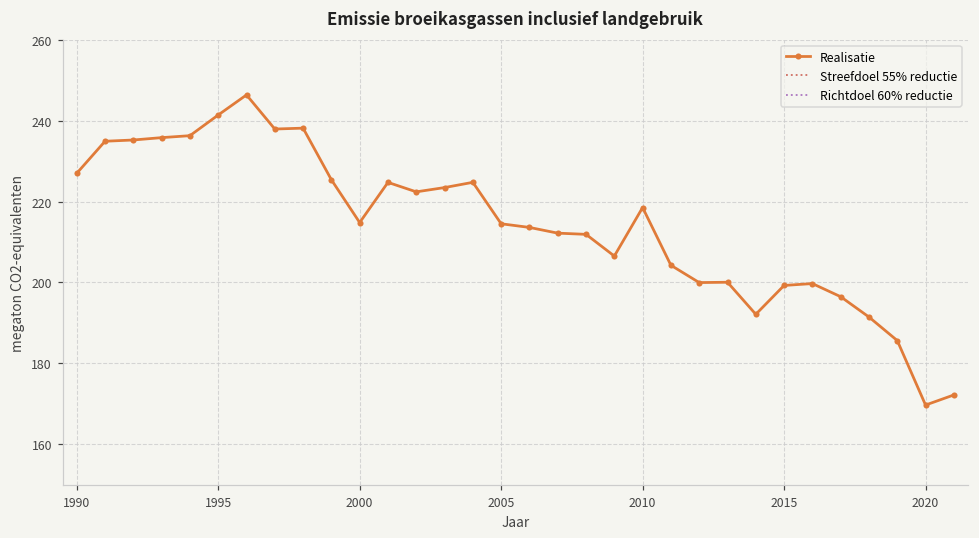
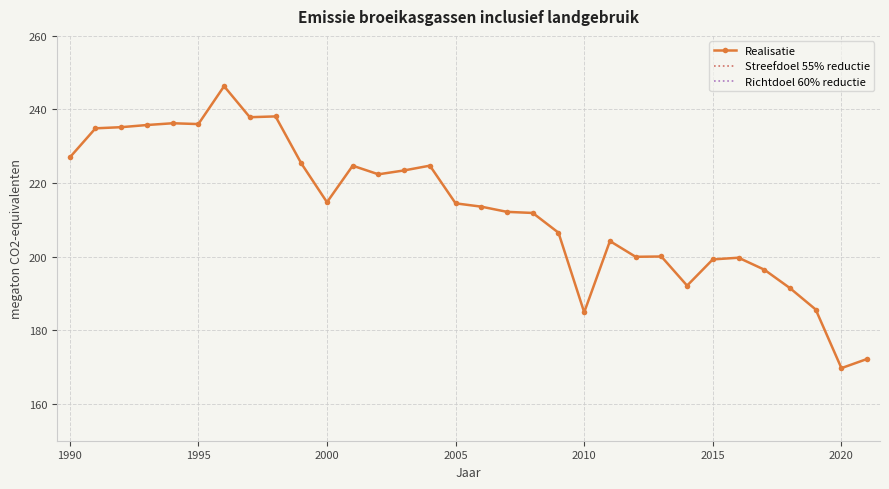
  {
    "1990": 227,
-   "1995": 241,
+   "1995": 236,
    "2000": 215,
    "2005": 215,
-   "2010": 219,
+   "2010": 185,
    "2015": 199,
    "2020": 170
  }
